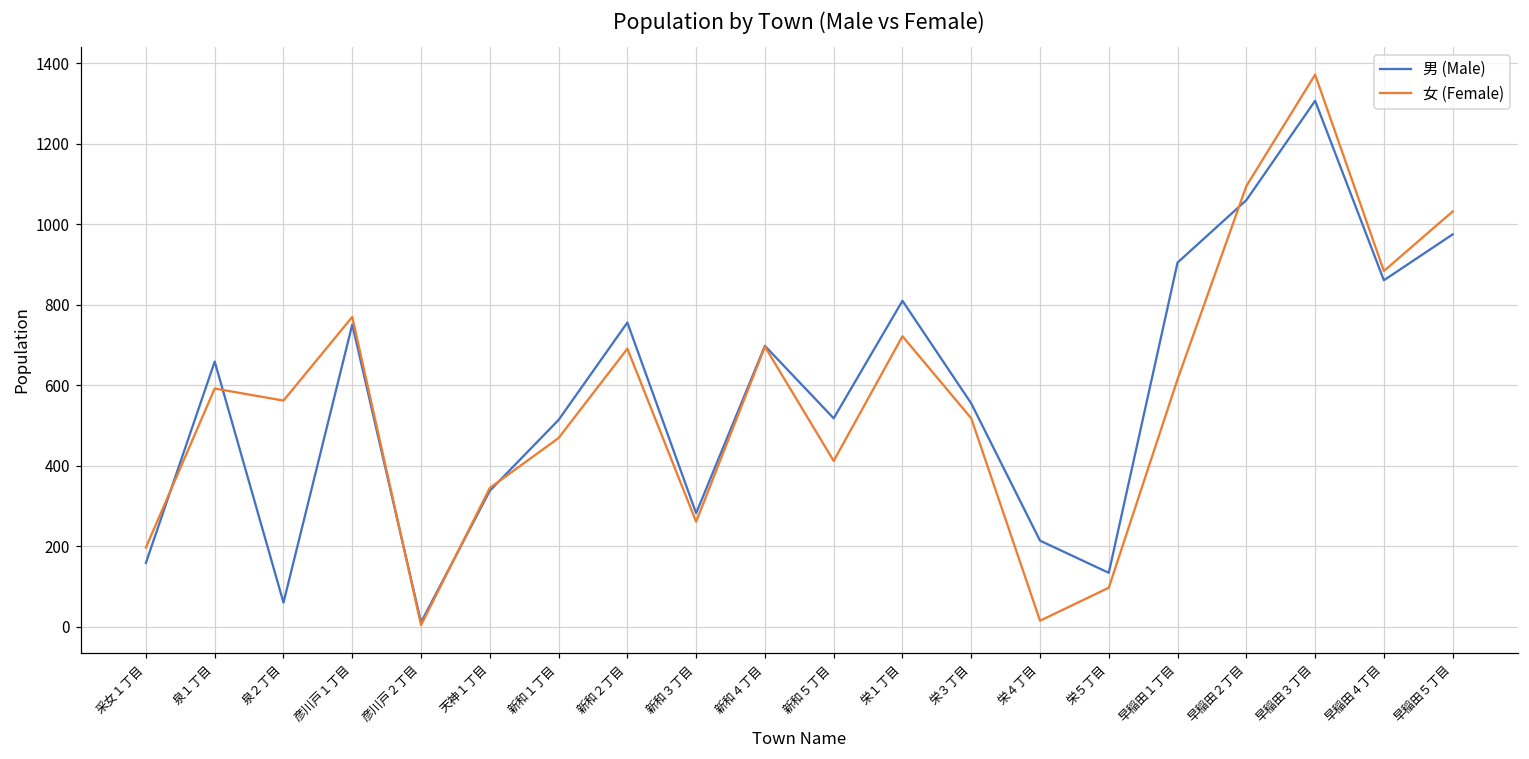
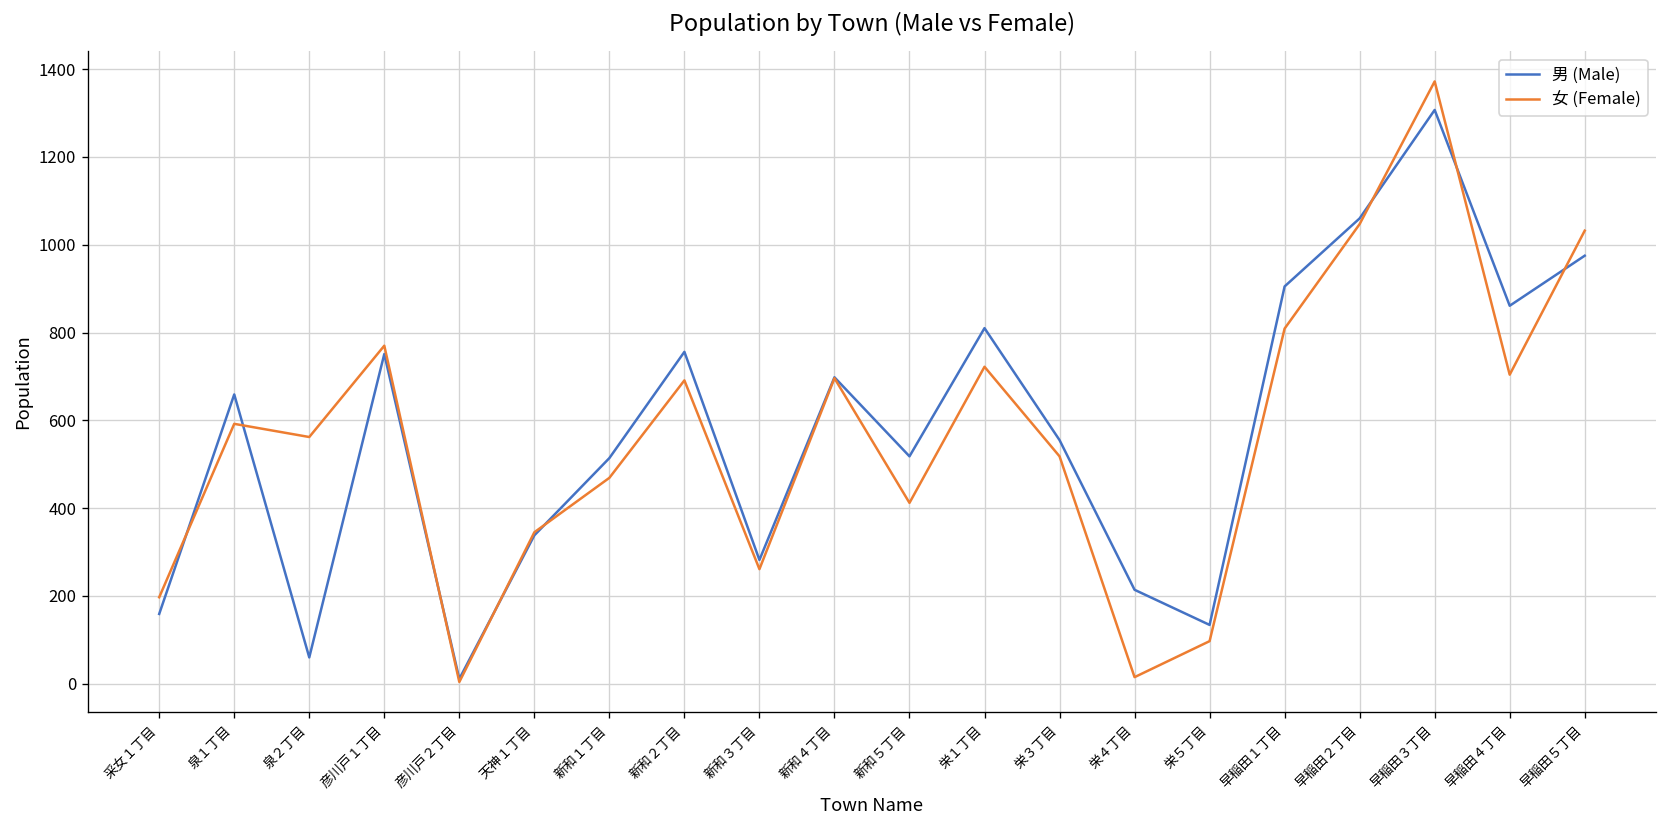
  {
    "男 (Male)": {
      "采女１丁目": 160,
      "泉１丁目": 660,
      "泉２丁目": 60,
      "彦川戸１丁目": 750,
      "新和１丁目": 510,
      "新和２丁目": 760,
      "新和３丁目": 280,
      "新和５丁目": 520,
      "栄１丁目": 810,
      "栄３丁目": 560,
      "栄４丁目": 210,
      "栄５丁目": 130,
      "早稲田１丁目": 910,
      "早稲田２丁目": 1060,
      "早稲田３丁目": 1310,
      "早稲田４丁目": 860,
      "早稲田５丁目": 980
    },
    "女 (Female)": {
      "采女１丁目": 200,
      "泉１丁目": 590,
      "泉２丁目": 560,
      "彦川戸１丁目": 770,
      "新和１丁目": 470,
      "新和２丁目": 690,
      "新和３丁目": 260,
      "新和５丁目": 410,
      "栄１丁目": 720,
      "栄３丁目": 520,
      "栄４丁目": 20,
      "栄５丁目": 100,
-     "早稲田１丁目": 620,
-     "早稲田２丁目": 1100,
+     "早稲田１丁目": 810,
+     "早稲田２丁目": 1050,
      "早稲田３丁目": 1370,
-     "早稲田４丁目": 880,
+     "早稲田４丁目": 700,
      "早稲田５丁目": 1030
    }
  }
